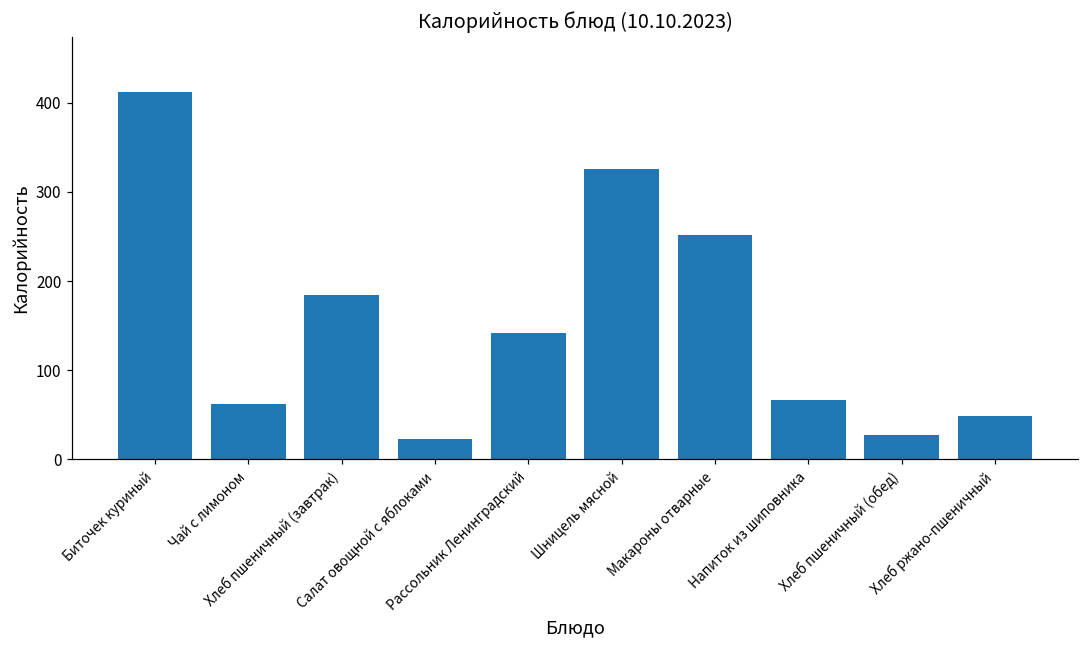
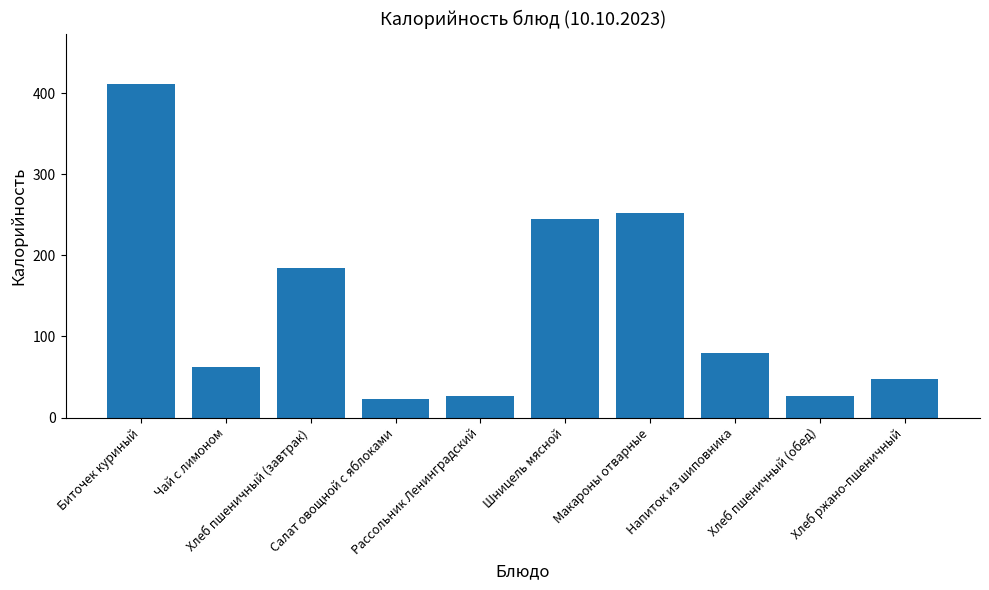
  {
    "Биточек куриный": 410,
    "Чай с лимоном": 60,
    "Хлеб пшеничный (завтрак)": 180,
    "Салат овощной с яблоками": 20,
-   "Рассольник Ленинградский": 140,
-   "Шницель мясной": 330,
+   "Рассольник Ленинградский": 30,
+   "Шницель мясной": 250,
    "Макароны отварные": 250,
-   "Напиток из шиповника": 70,
+   "Напиток из шиповника": 80,
    "Хлеб пшеничный (обед)": 30,
    "Хлеб ржано-пшеничный": 50
  }
